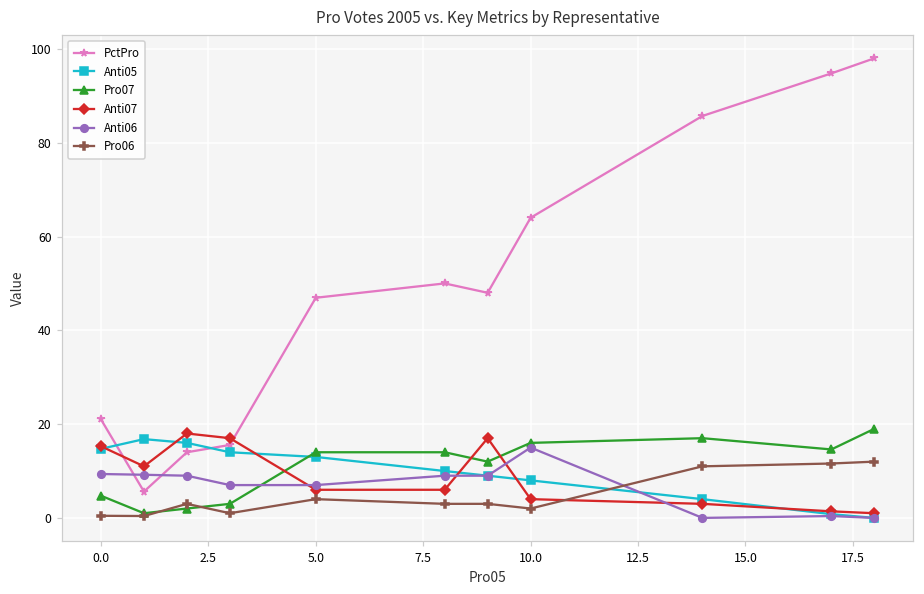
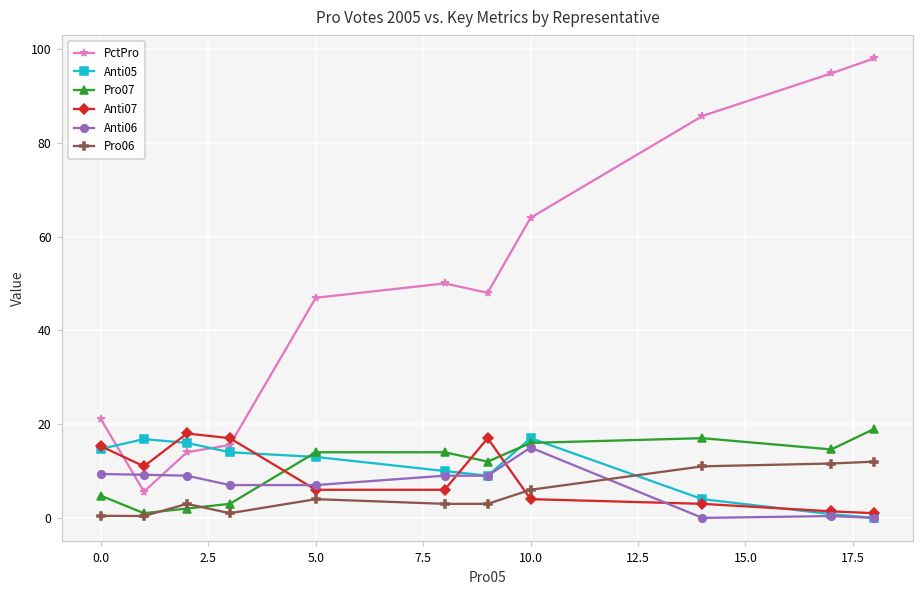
  {
    "PctPro": {
      "0.0": 21,
      "5.0": 47,
      "10.0": 64
    },
    "Anti05": {
      "5.0": 13,
-     "10.0": 8
+     "10.0": 17
    },
    "Pro07": {
      "0.0": 5,
      "5.0": 14,
      "10.0": 16
    },
    "Anti07": {
      "5.0": 6,
      "10.0": 4
    },
    "Anti06": {
      "0.0": 9,
      "5.0": 7,
      "10.0": 15
    },
    "Pro06": {
      "0.0": 0,
      "5.0": 4,
-     "10.0": 2
+     "10.0": 6
    }
  }
